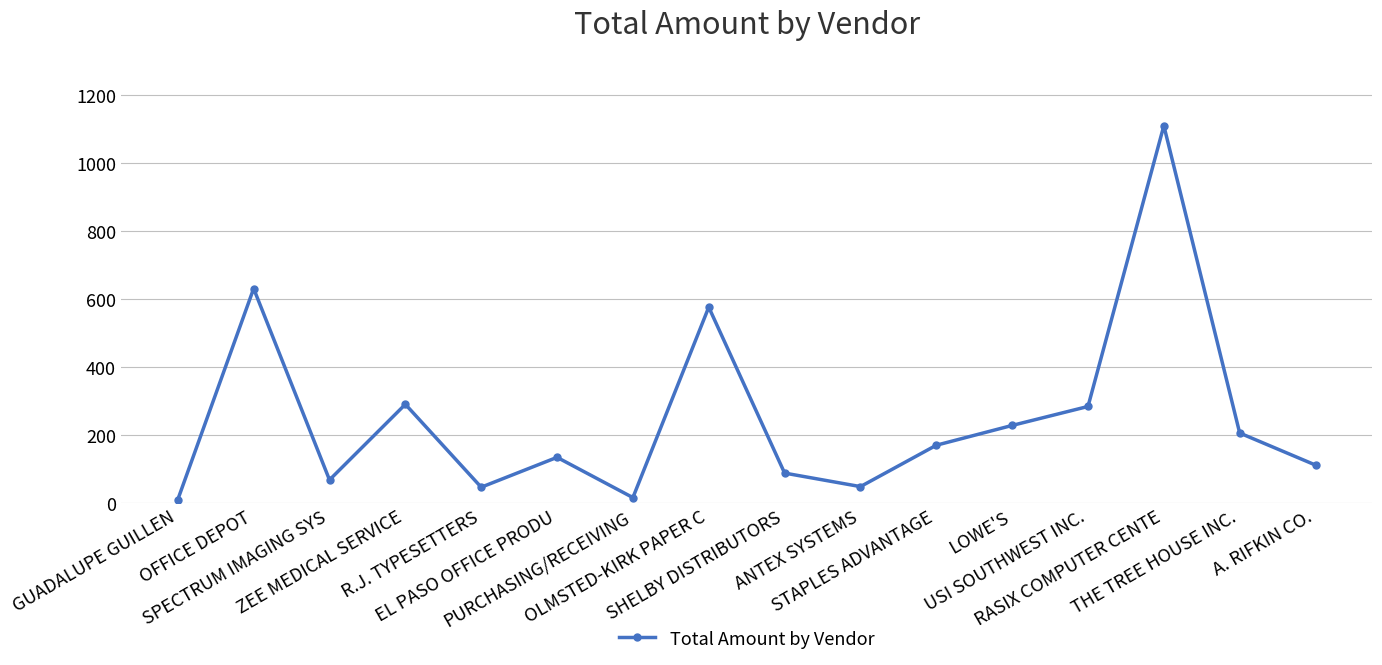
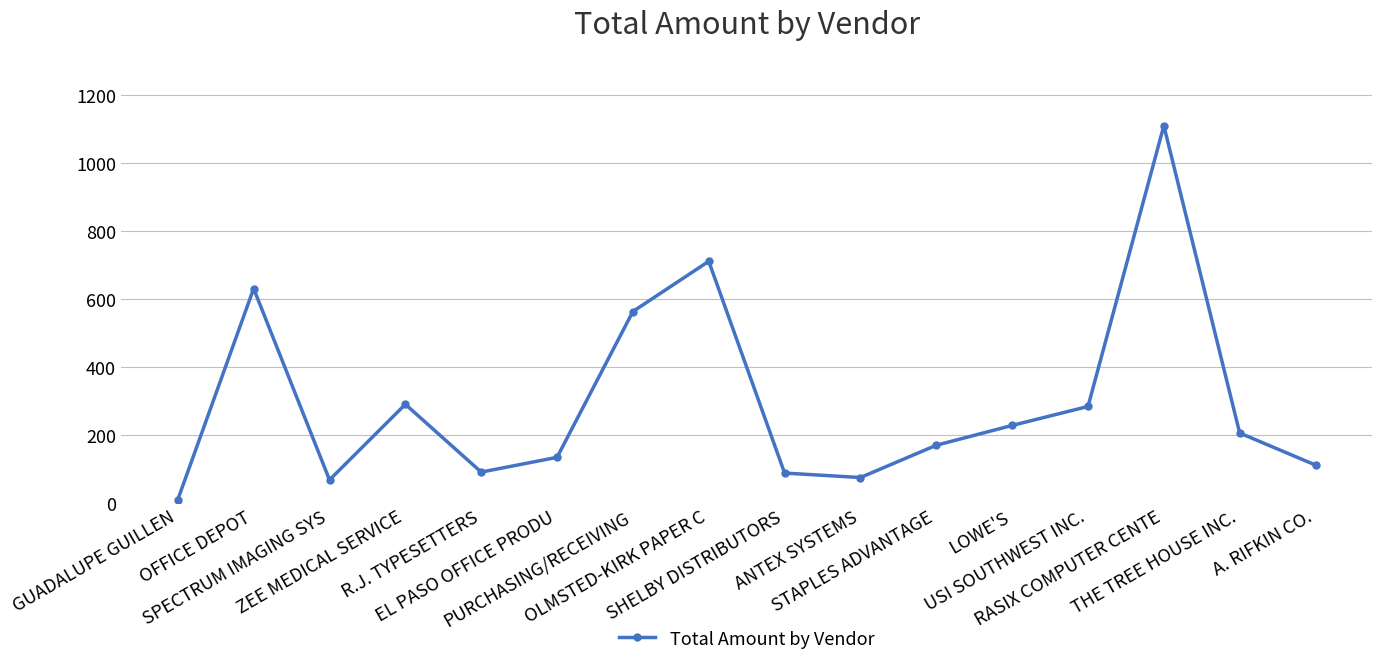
  {
    "GUADALUPE GUILLEN": 10,
    "OFFICE DEPOT": 630,
    "SPECTRUM IMAGING SYS": 70,
    "ZEE MEDICAL SERVICE": 290,
-   "R.J. TYPESETTERS": 50,
+   "R.J. TYPESETTERS": 90,
    "EL PASO OFFICE PRODU": 130,
-   "PURCHASING/RECEIVING": 20,
-   "OLMSTED-KIRK PAPER C": 580,
+   "PURCHASING/RECEIVING": 560,
+   "OLMSTED-KIRK PAPER C": 710,
    "SHELBY DISTRIBUTORS": 90,
-   "ANTEX SYSTEMS": 50,
+   "ANTEX SYSTEMS": 80,
    "STAPLES ADVANTAGE": 170,
    "LOWE'S": 230,
    "USI SOUTHWEST INC.": 280,
    "RASIX COMPUTER CENTE": 1110,
    "THE TREE HOUSE INC.": 210,
    "A. RIFKIN CO.": 110
  }
